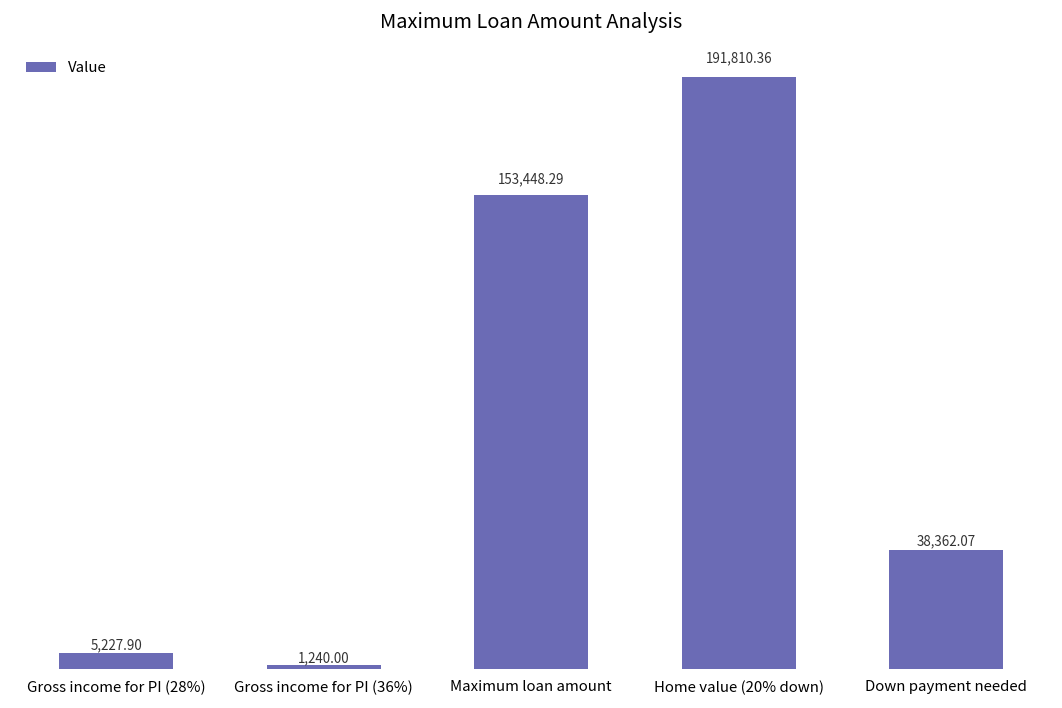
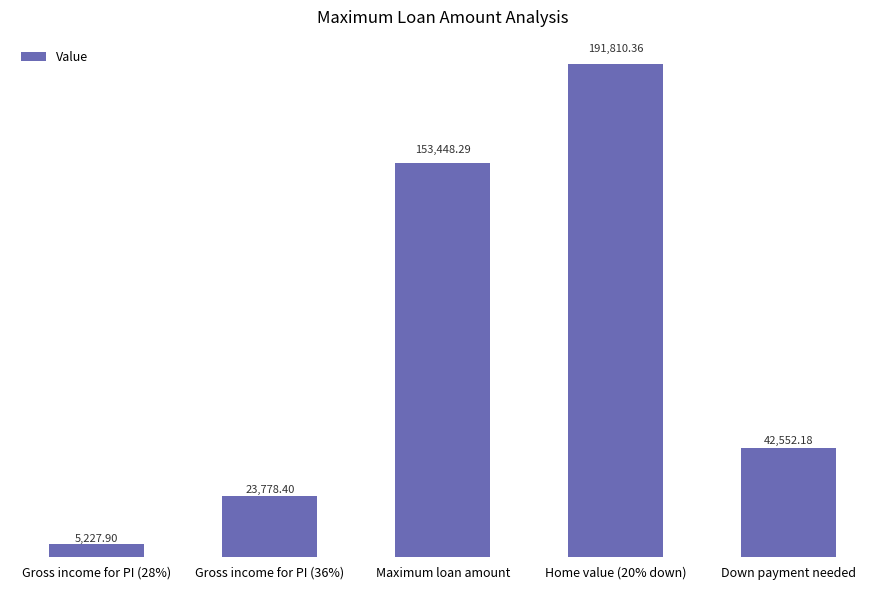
  {
    "Gross income for PI (28%)": "5,227.90",
-   "Gross income for PI (36%)": "1,240.00",
+   "Gross income for PI (36%)": "23,778.40",
    "Maximum loan amount": "153,448.29",
    "Home value (20% down)": "191,810.36",
-   "Down payment needed": "38,362.07"
+   "Down payment needed": "42,552.18"
  }
